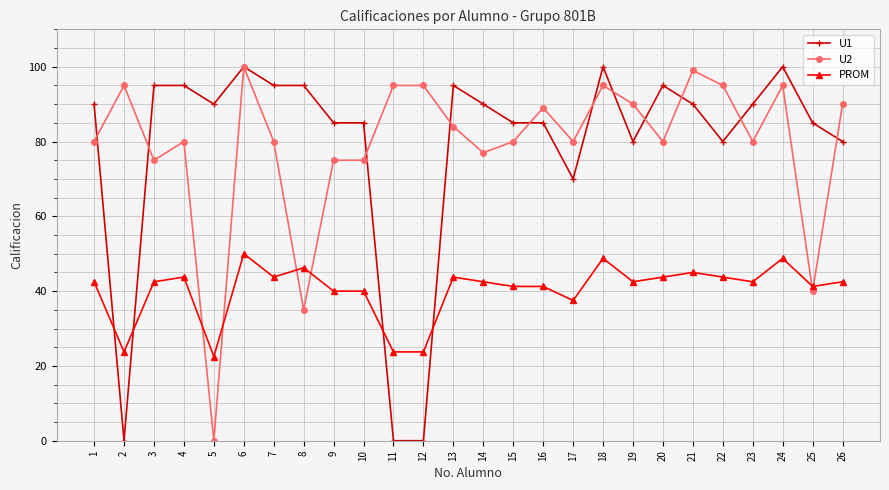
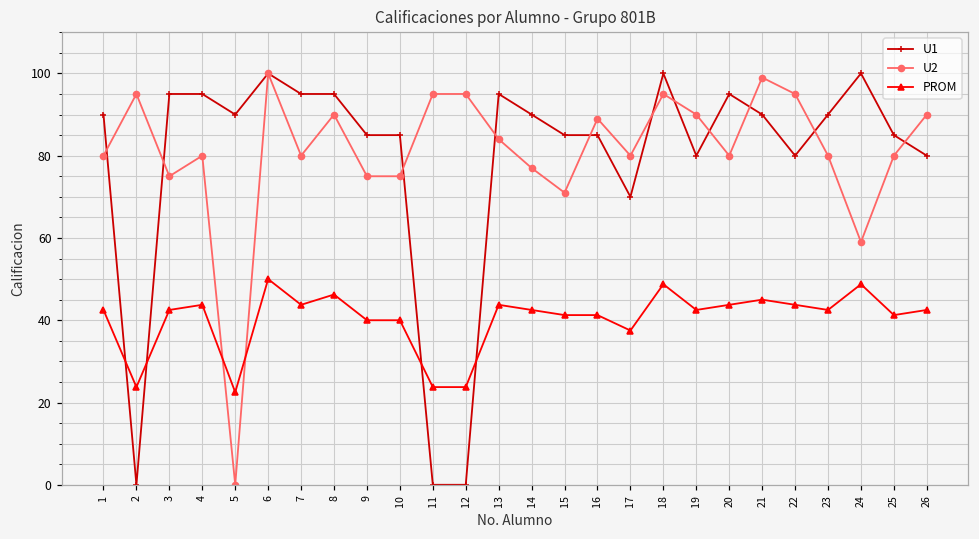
  {
    "U2": {
      "1": 80,
      "2": 95,
      "3": 75,
      "4": 80,
      "5": 0,
      "7": 80,
-     "8": 35,
+     "8": 90,
      "9": 75,
      "10": 75,
      "11": 95,
      "12": 95,
      "13": 84,
      "14": 77,
-     "15": 80,
+     "15": 71,
      "16": 89,
      "17": 80,
      "18": 95,
      "19": 90,
      "20": 80,
      "21": 99,
      "22": 95,
      "23": 80,
-     "24": 95,
-     "25": 40,
+     "24": 59,
+     "25": 80,
      "26": 90
    }
  }
